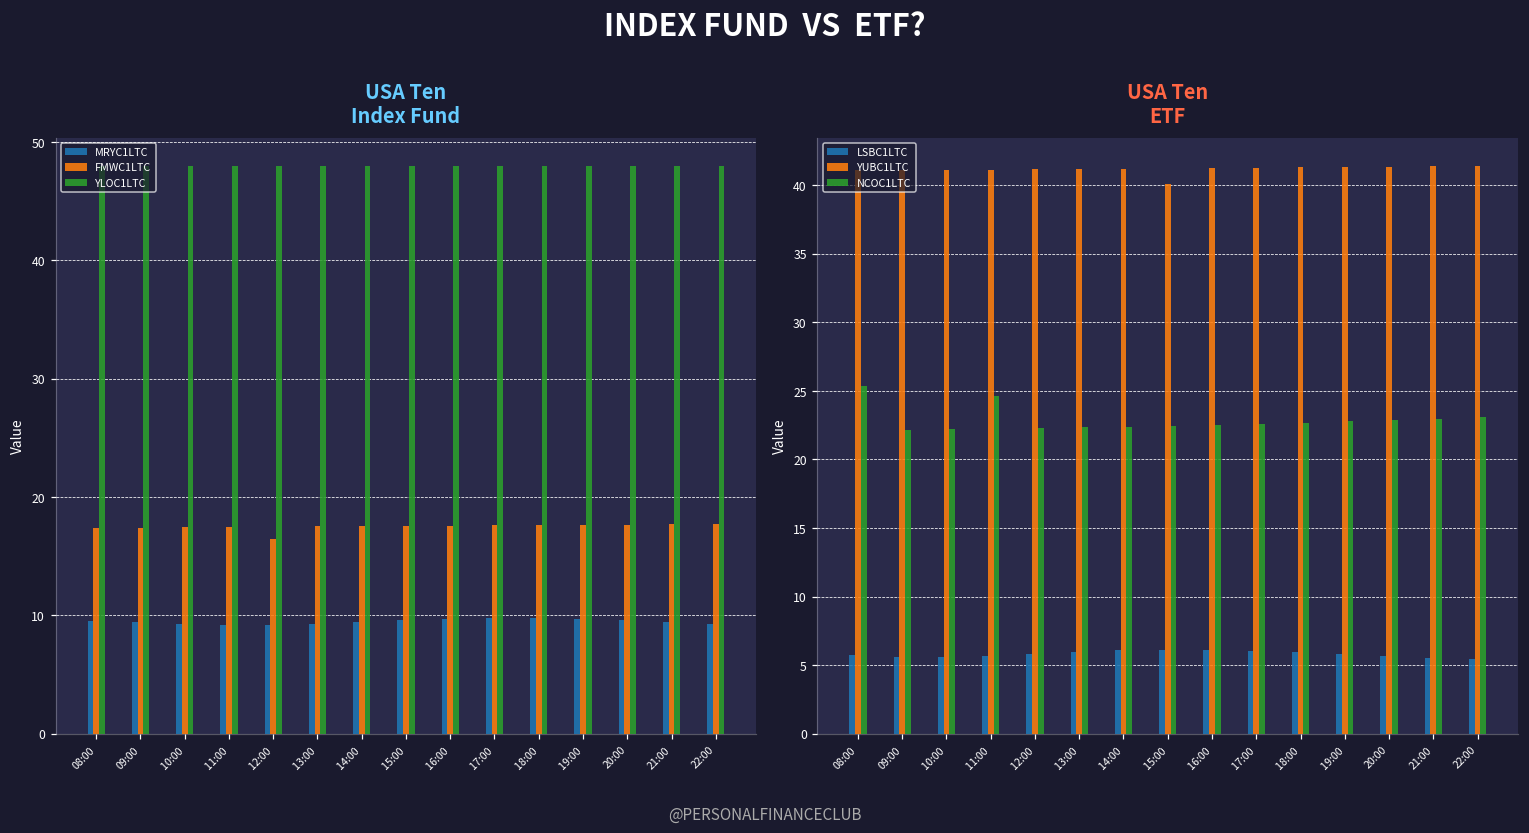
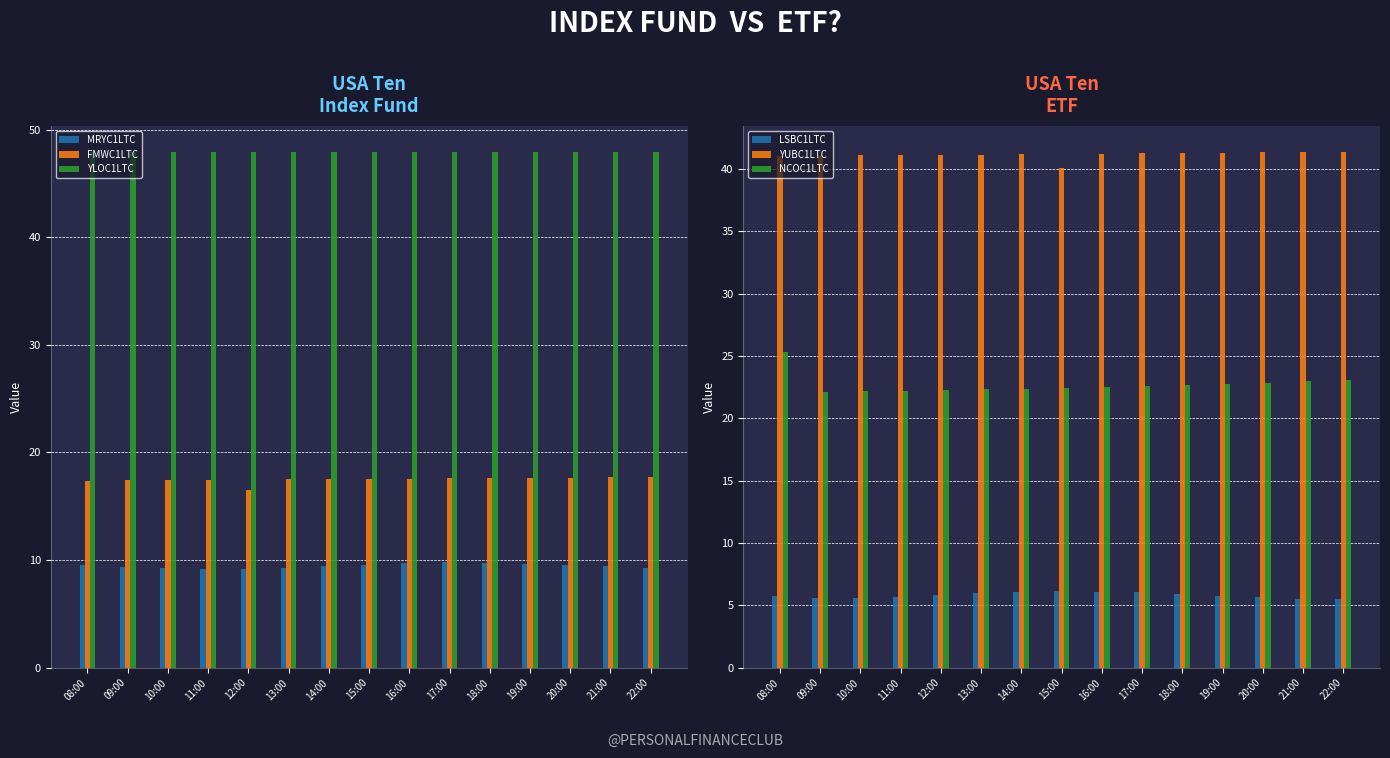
  {
    "USA Ten Index Fund": {
      "MRYC1LTC": {
        "08:00": 9.5,
        "09:00": 9.4,
        "10:00": 9.3,
        "11:00": 9.2,
        "12:00": 9.2,
        "13:00": 9.2,
        "14:00": 9.4,
        "15:00": 9.6,
        "16:00": 9.7,
        "17:00": 9.8,
        "18:00": 9.8,
        "19:00": 9.7,
        "20:00": 9.6,
        "21:00": 9.5,
        "22:00": 9.3
      },
      "FMWC1LTC": {
        "08:00": 17.4,
        "09:00": 17.4,
        "10:00": 17.4,
        "11:00": 17.5,
        "12:00": 16.5,
        "13:00": 17.5,
        "14:00": 17.5,
        "15:00": 17.6,
        "16:00": 17.6,
        "17:00": 17.6,
        "18:00": 17.6,
        "19:00": 17.7,
        "20:00": 17.7,
        "21:00": 17.7,
        "22:00": 17.7
      },
      "YLOC1LTC": {
        "10:00": 48.0,
        "11:00": 48.0,
        "12:00": 48.0,
        "13:00": 48.0,
        "14:00": 48.0,
        "15:00": 48.0,
        "16:00": 48.0,
        "17:00": 48.0,
        "18:00": 48.0,
        "19:00": 48.0,
        "20:00": 48.0,
        "21:00": 48.0,
        "22:00": 48.0
      }
    },
    "USA Ten ETF": {
      "LSBC1LTC": {
        "08:00": 5.7,
        "09:00": 5.6,
        "10:00": 5.6,
        "11:00": 5.6,
        "12:00": 5.8,
        "13:00": 6.0,
        "14:00": 6.1,
        "15:00": 6.1,
        "16:00": 6.1,
        "17:00": 6.1,
        "18:00": 5.9,
        "19:00": 5.8,
        "20:00": 5.6,
        "21:00": 5.5,
        "22:00": 5.5
      },
      "YUBC1LTC": {
        "10:00": 41.1,
        "11:00": 41.1,
        "12:00": 41.1,
        "13:00": 41.2,
        "14:00": 41.2,
        "15:00": 40.1,
        "16:00": 41.2,
        "17:00": 41.3,
        "18:00": 41.3,
        "19:00": 41.3,
        "20:00": 41.3,
        "21:00": 41.4,
        "22:00": 41.4
      },
      "NCOC1LTC": {
        "08:00": 25.3,
        "09:00": 22.1,
        "10:00": 22.2,
-       "11:00": 24.6,
+       "11:00": 22.2,
        "12:00": 22.3,
        "13:00": 22.3,
        "14:00": 22.4,
        "15:00": 22.5,
        "16:00": 22.5,
        "17:00": 22.6,
        "18:00": 22.7,
        "19:00": 22.8,
        "20:00": 22.9,
        "21:00": 23.0,
        "22:00": 23.1
      }
    }
  }
